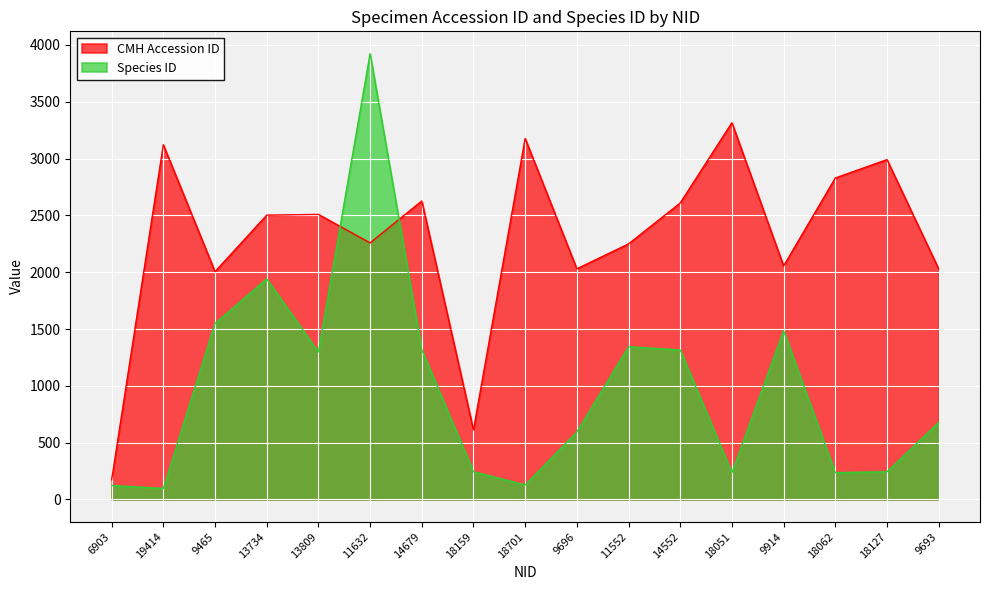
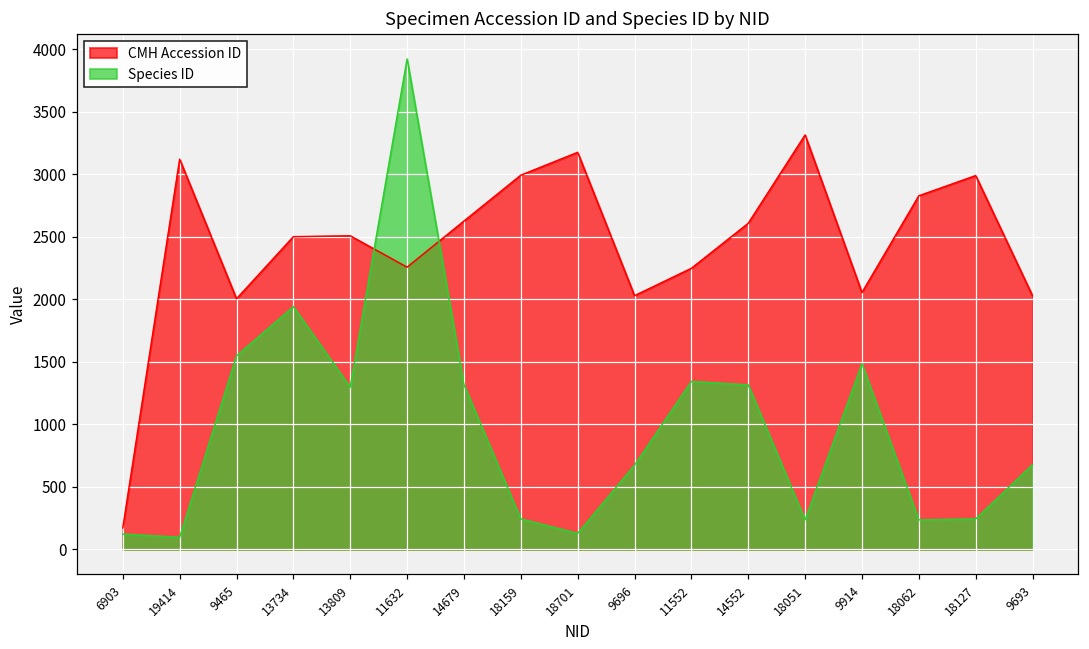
  {
    "CMH Accession ID": {
      "6903": 170,
      "19414": 3120,
      "9465": 2010,
      "13734": 2500,
      "13809": 2510,
      "11632": 2260,
      "14679": 2630,
-     "18159": 610,
+     "18159": 2990,
      "18701": 3180,
      "9696": 2030,
      "11552": 2250,
      "14552": 2610,
      "18051": 3320,
      "9914": 2060,
      "18062": 2830,
      "18127": 2990,
      "9693": 2030
    },
    "Species ID": {
      "6903": 120,
      "19414": 100,
      "9465": 1550,
      "13734": 1940,
      "13809": 1300,
      "11632": 3920,
      "14679": 1320,
      "18159": 240,
      "18701": 130,
-     "9696": 590,
+     "9696": 670,
      "11552": 1340,
      "14552": 1320,
      "18051": 240,
      "9914": 1490,
      "18062": 240,
      "18127": 240,
      "9693": 680
    }
  }
